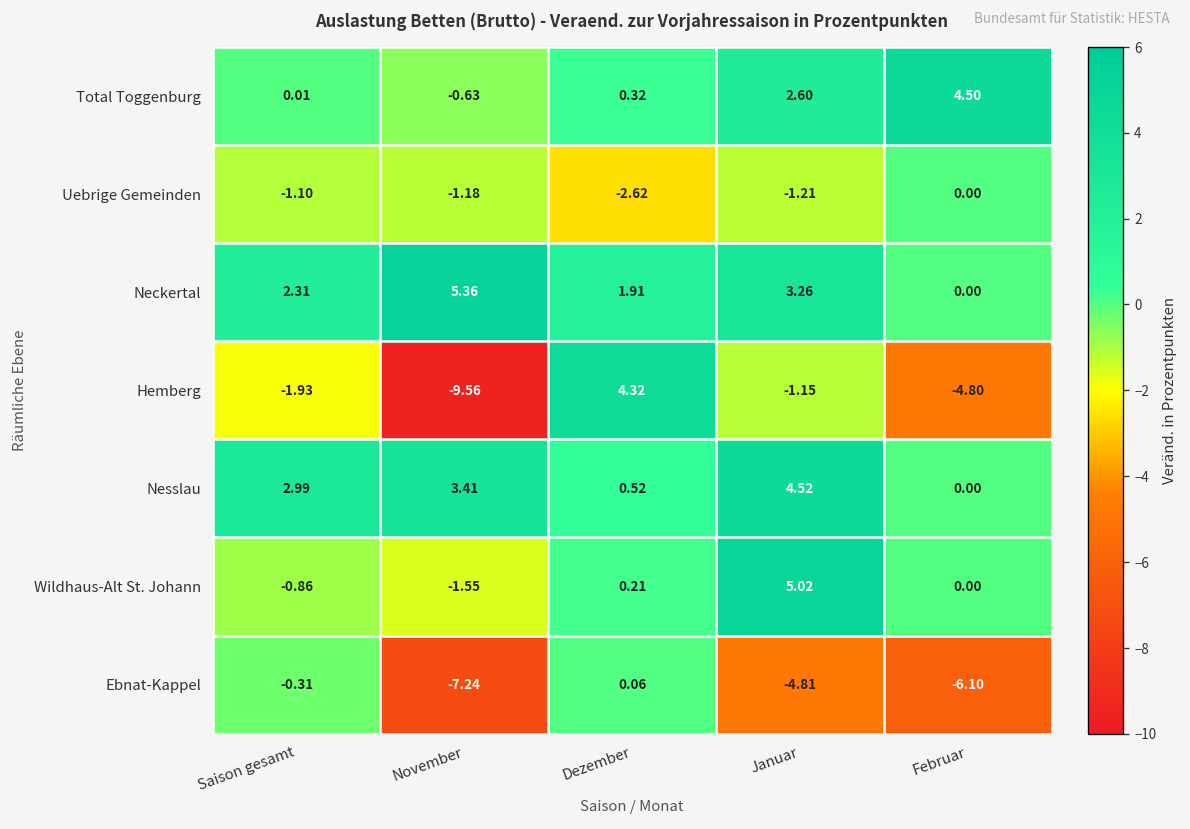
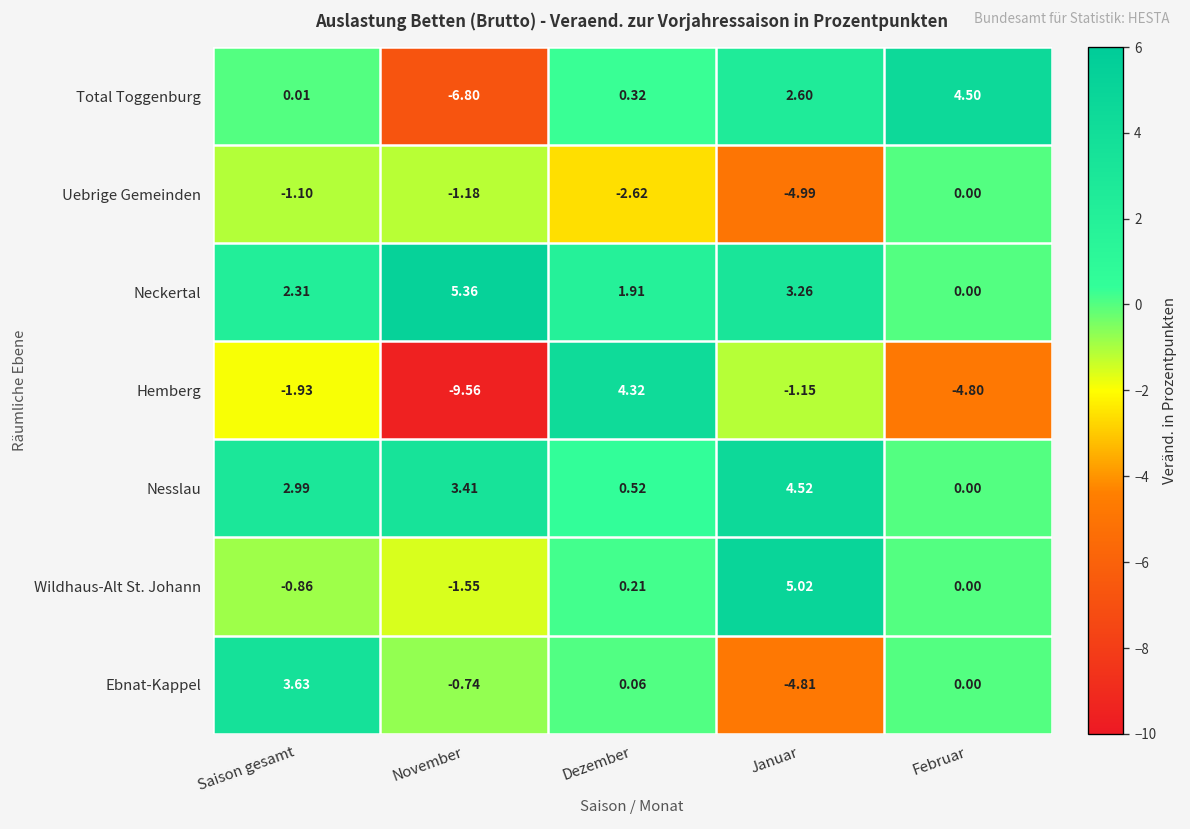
  {
    "Total Toggenburg": {
      "Saison gesamt": 0.01,
-     "November": -0.63,
+     "November": -6.80,
      "Dezember": 0.32,
      "Januar": 2.60,
      "Februar": 4.50
    },
    "Uebrige Gemeinden": {
      "Saison gesamt": -1.10,
      "November": -1.18,
      "Dezember": -2.62,
-     "Januar": -1.21,
+     "Januar": -4.99,
      "Februar": 0.00
    },
    "Neckertal": {
      "Saison gesamt": 2.31,
      "November": 5.36,
      "Dezember": 1.91,
      "Januar": 3.26,
      "Februar": 0.00
    },
    "Hemberg": {
      "Saison gesamt": -1.93,
      "November": -9.56,
      "Dezember": 4.32,
      "Januar": -1.15,
      "Februar": -4.80
    },
    "Nesslau": {
      "Saison gesamt": 2.99,
      "November": 3.41,
      "Dezember": 0.52,
      "Januar": 4.52,
      "Februar": 0.00
    },
    "Wildhaus-Alt St. Johann": {
      "Saison gesamt": -0.86,
      "November": -1.55,
      "Dezember": 0.21,
      "Januar": 5.02,
      "Februar": 0.00
    },
    "Ebnat-Kappel": {
-     "Saison gesamt": -0.31,
-     "November": -7.24,
+     "Saison gesamt": 3.63,
+     "November": -0.74,
      "Dezember": 0.06,
      "Januar": -4.81,
-     "Februar": -6.10
+     "Februar": 0.00
    }
  }
